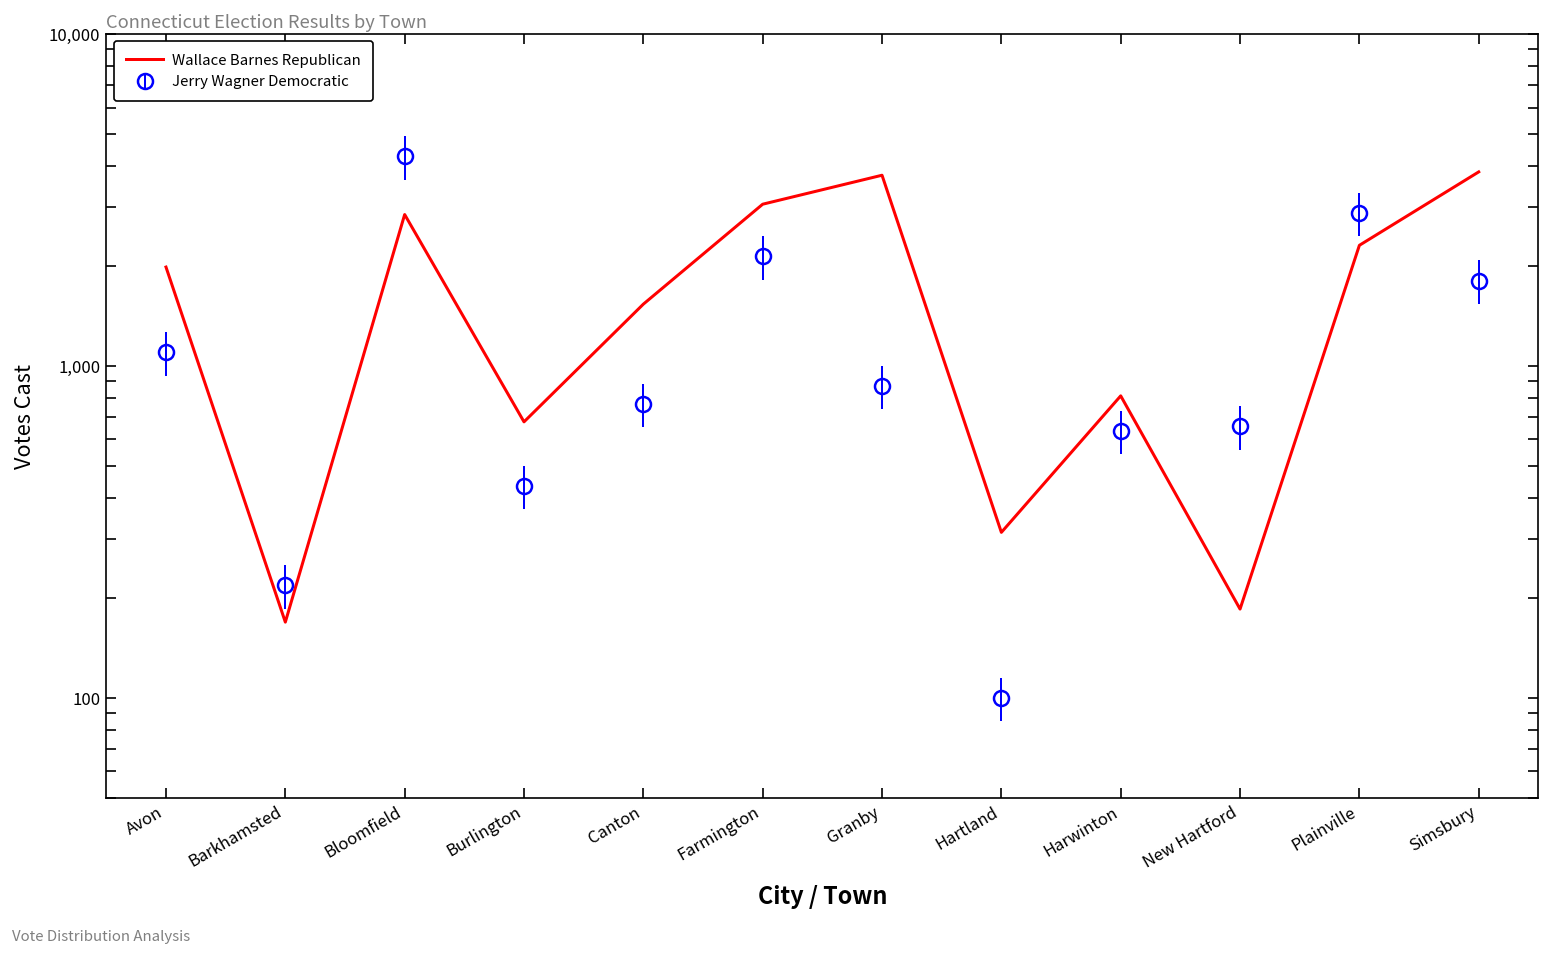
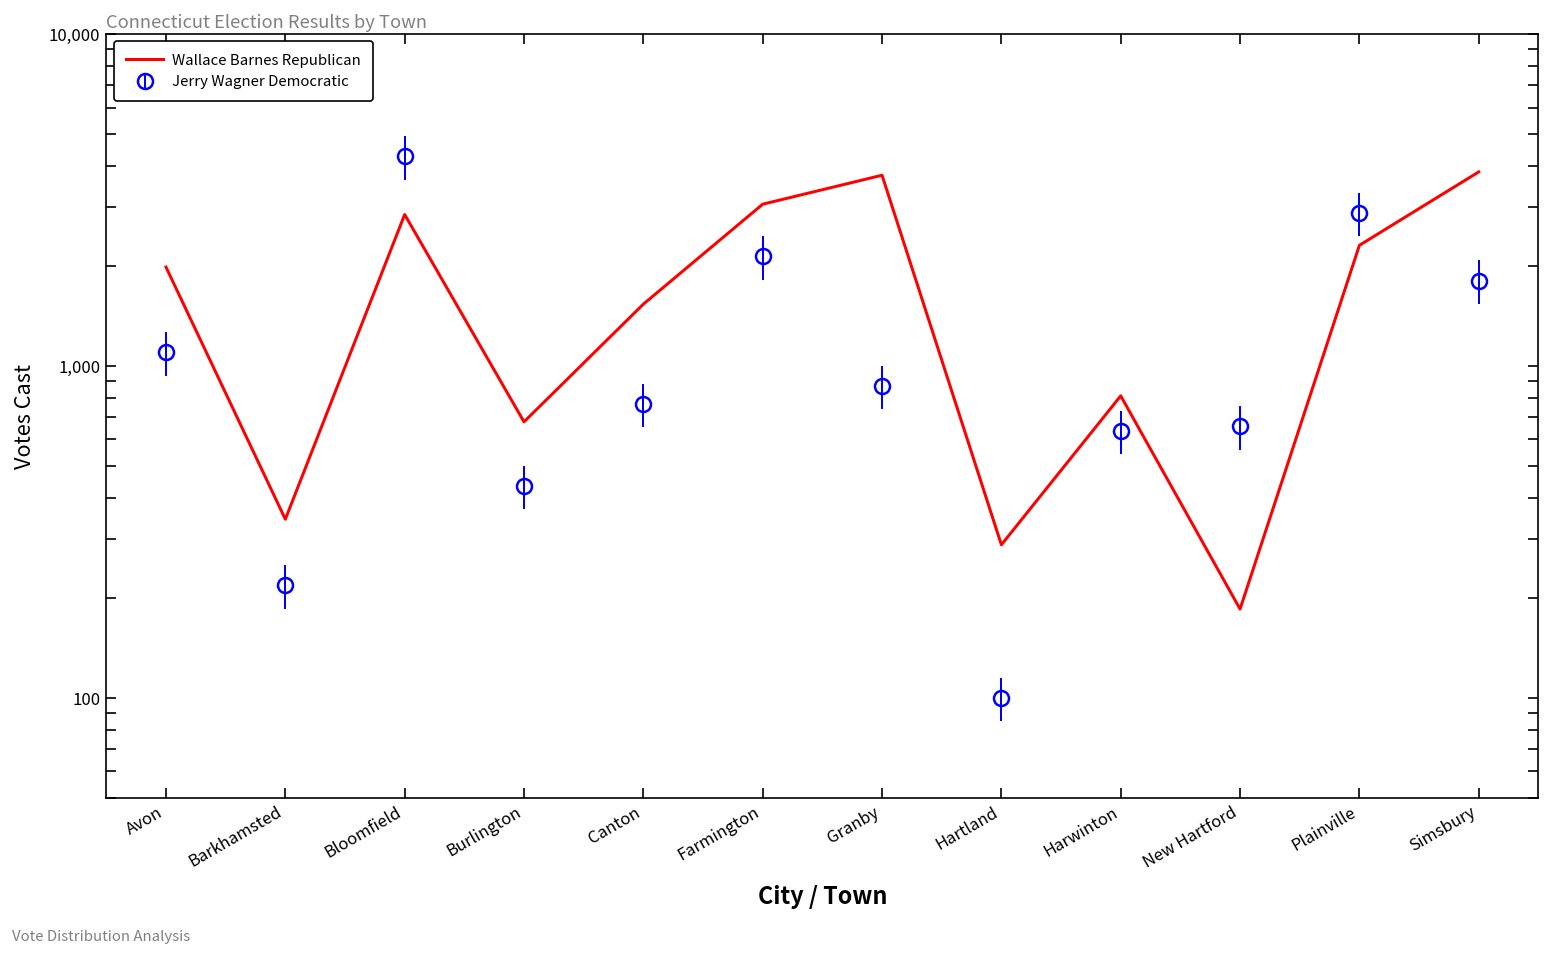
  {
    "Wallace Barnes Republican": {
      "Avon": "2,000",
-     "Barkhamsted": "170",
+     "Barkhamsted": "350",
      "Bloomfield": "2,900",
      "Burlington": "680",
      "Canton": "1,500",
      "Farmington": "3,100",
      "Granby": "3,800",
-     "Hartland": "320",
+     "Hartland": "290",
      "Harwinton": "810",
      "New Hartford": "190",
      "Plainville": "2,300",
      "Simsbury": "3,800"
    }
  }
